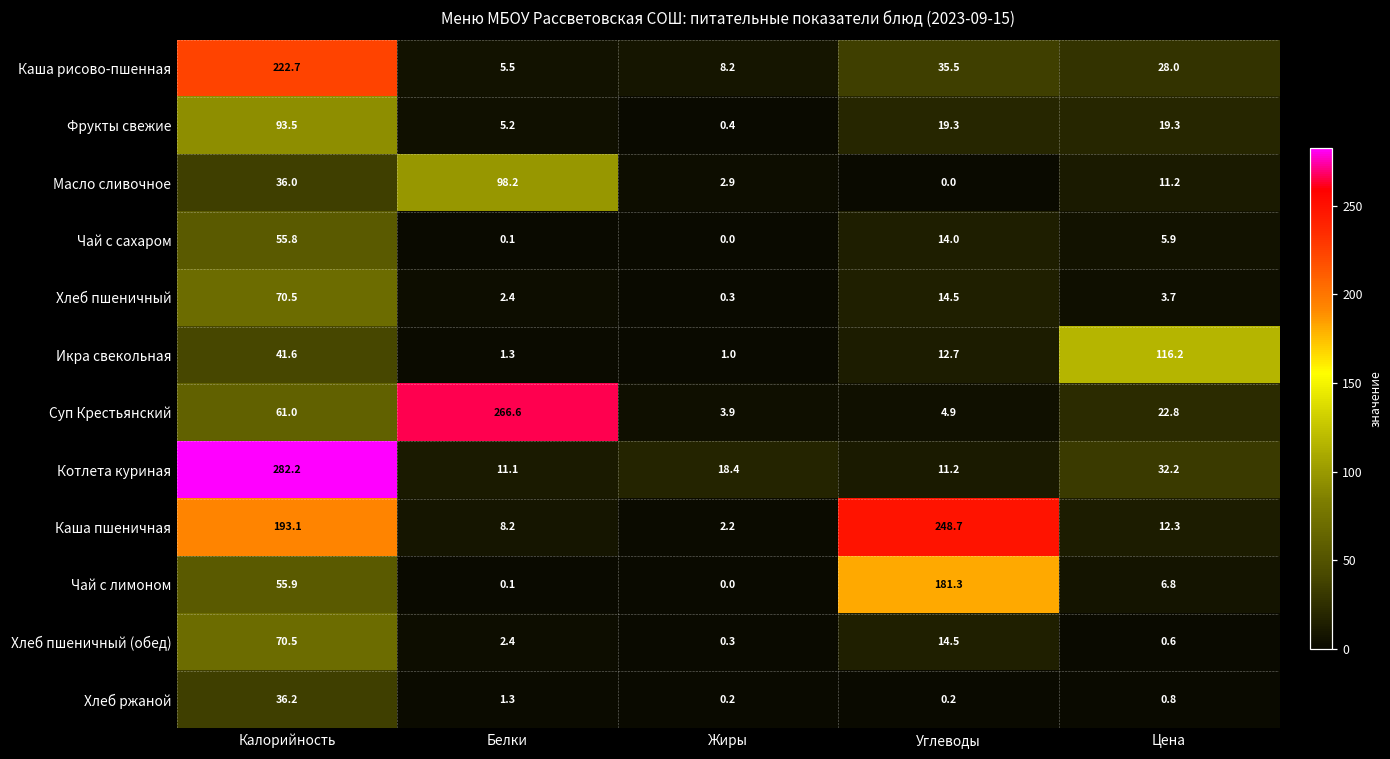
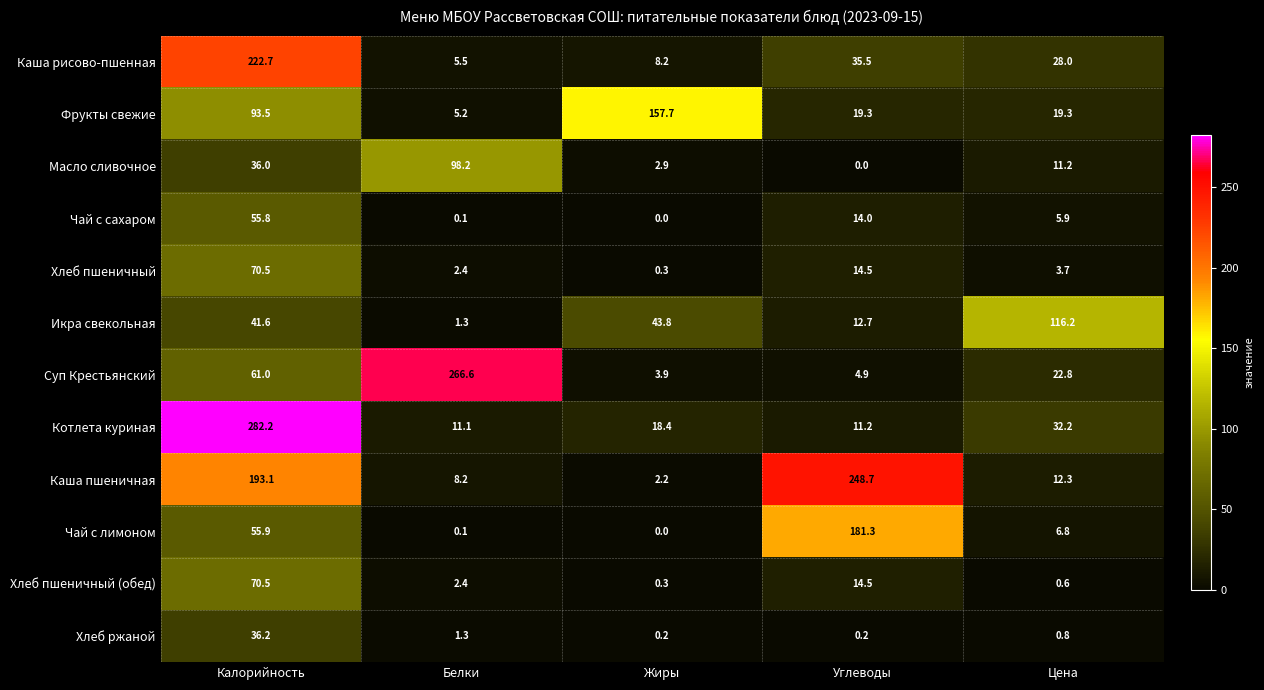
  {
    "Каша рисово-пшенная": {
      "Калорийность": 222.7,
      "Белки": 5.5,
      "Жиры": 8.2,
      "Углеводы": 35.5,
      "Цена": 28.0
    },
    "Фрукты свежие": {
      "Калорийность": 93.5,
      "Белки": 5.2,
-     "Жиры": 0.4,
+     "Жиры": 157.7,
      "Углеводы": 19.3,
      "Цена": 19.3
    },
    "Масло сливочное": {
      "Калорийность": 36.0,
      "Белки": 98.2,
      "Жиры": 2.9,
      "Углеводы": 0.0,
      "Цена": 11.2
    },
    "Чай с сахаром": {
      "Калорийность": 55.8,
      "Белки": 0.1,
      "Жиры": 0.0,
      "Углеводы": 14.0,
      "Цена": 5.9
    },
    "Хлеб пшеничный": {
      "Калорийность": 70.5,
      "Белки": 2.4,
      "Жиры": 0.3,
      "Углеводы": 14.5,
      "Цена": 3.7
    },
    "Икра свекольная": {
      "Калорийность": 41.6,
      "Белки": 1.3,
-     "Жиры": 1.0,
+     "Жиры": 43.8,
      "Углеводы": 12.7,
      "Цена": 116.2
    },
    "Суп Крестьянский": {
      "Калорийность": 61.0,
      "Белки": 266.6,
      "Жиры": 3.9,
      "Углеводы": 4.9,
      "Цена": 22.8
    },
    "Котлета куриная": {
      "Калорийность": 282.2,
      "Белки": 11.1,
      "Жиры": 18.4,
      "Углеводы": 11.2,
      "Цена": 32.2
    },
    "Каша пшеничная": {
      "Калорийность": 193.1,
      "Белки": 8.2,
      "Жиры": 2.2,
      "Углеводы": 248.7,
      "Цена": 12.3
    },
    "Чай с лимоном": {
      "Калорийность": 55.9,
      "Белки": 0.1,
      "Жиры": 0.0,
      "Углеводы": 181.3,
      "Цена": 6.8
    },
    "Хлеб пшеничный (обед)": {
      "Калорийность": 70.5,
      "Белки": 2.4,
      "Жиры": 0.3,
      "Углеводы": 14.5,
      "Цена": 0.6
    },
    "Хлеб ржаной": {
      "Калорийность": 36.2,
      "Белки": 1.3,
      "Жиры": 0.2,
      "Углеводы": 0.2,
      "Цена": 0.8
    }
  }
